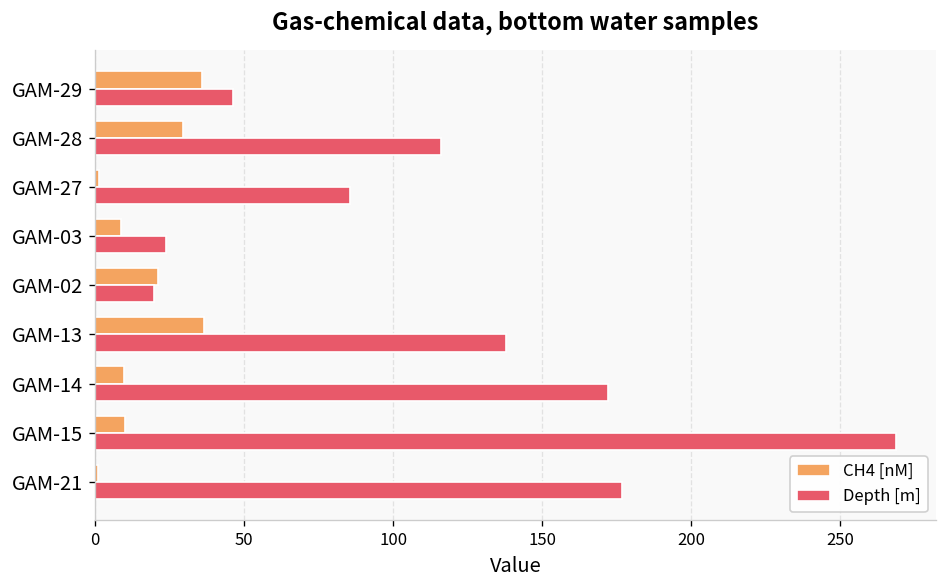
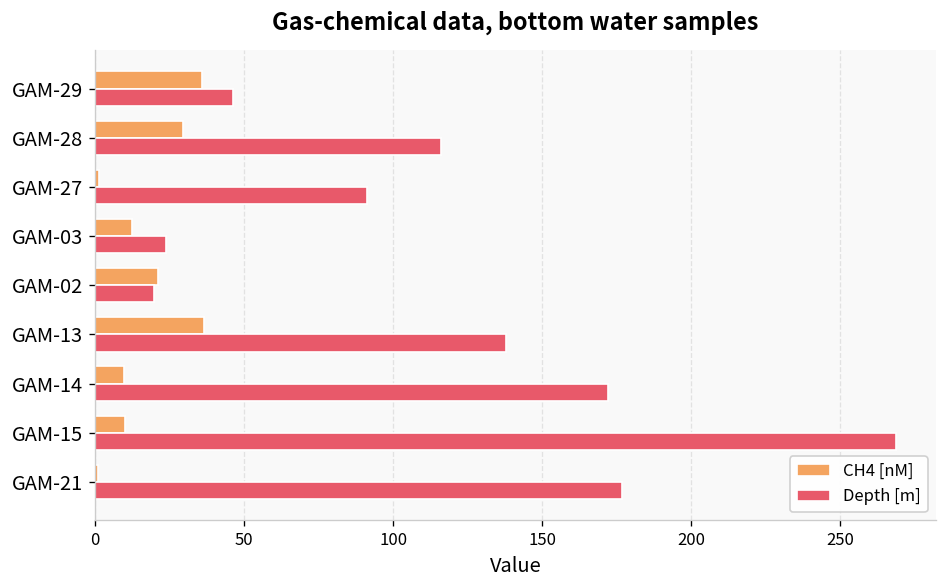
  {
    "CH4 [nM]": {
      "GAM-29": 36,
      "GAM-28": 29,
      "GAM-27": 2,
-     "GAM-03": 9,
+     "GAM-03": 12,
      "GAM-02": 21,
      "GAM-13": 37,
      "GAM-14": 10,
      "GAM-15": 10,
      "GAM-21": 1
    },
    "Depth [m]": {
      "GAM-29": 46,
      "GAM-28": 116,
-     "GAM-27": 86,
+     "GAM-27": 91,
      "GAM-03": 24,
      "GAM-02": 20,
      "GAM-13": 138,
      "GAM-14": 172,
      "GAM-15": 269,
      "GAM-21": 177
    }
  }
